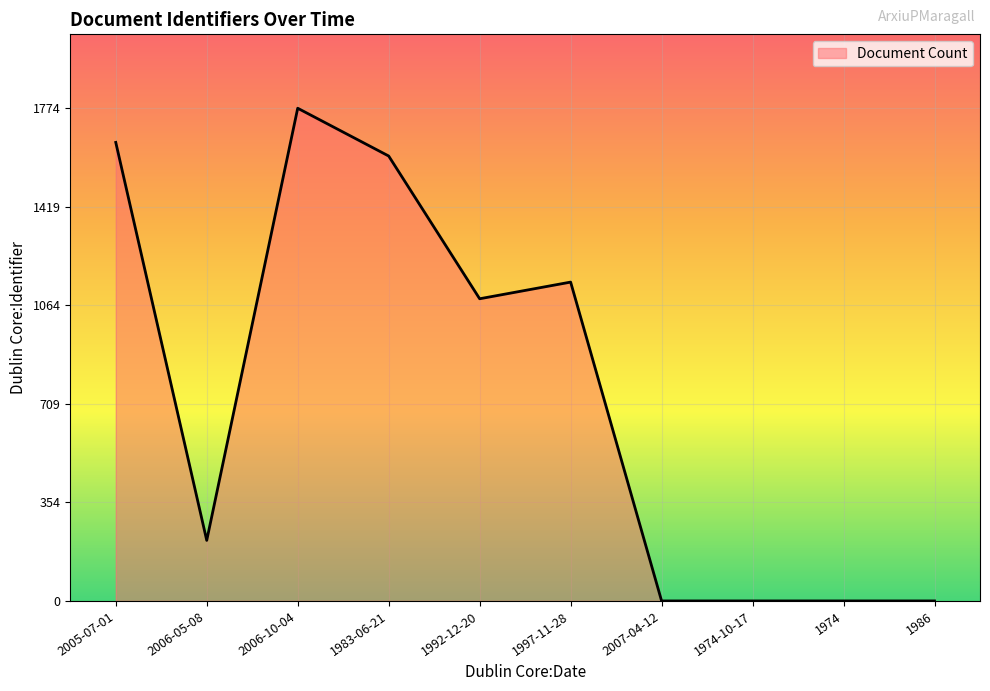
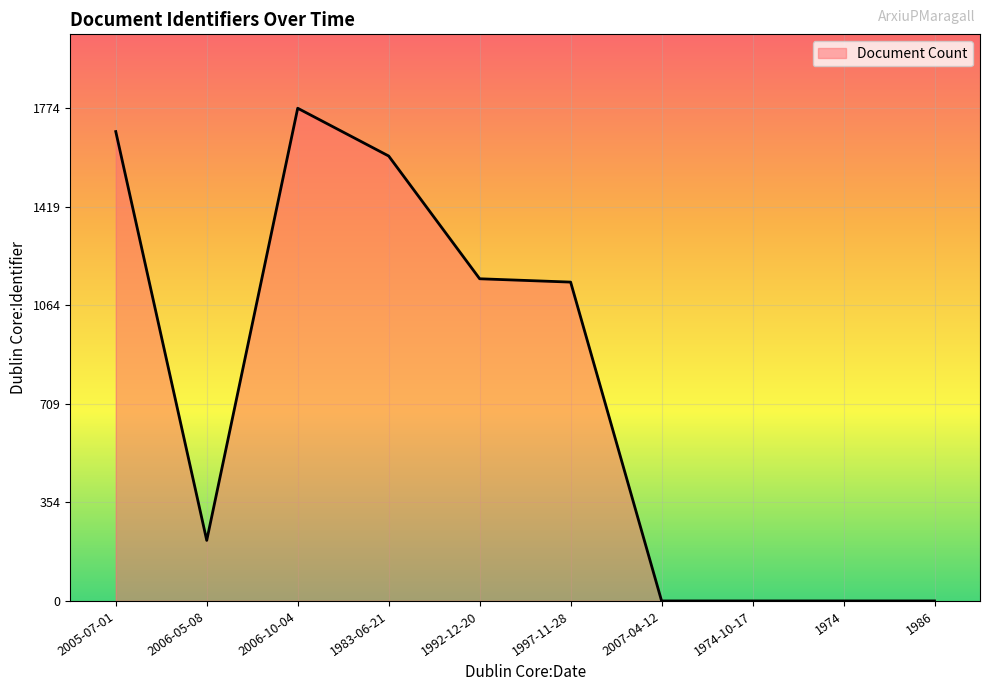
  {
-   "2005-07-01": 1650,
+   "2005-07-01": 1690,
    "2006-05-08": 220,
    "2006-10-04": 1770,
    "1983-06-21": 1600,
-   "1992-12-20": 1090,
+   "1992-12-20": 1160,
    "1997-11-28": 1150,
    "2007-04-12": 0,
    "1974-10-17": 0,
    "1974": 0,
    "1986": 0
  }
